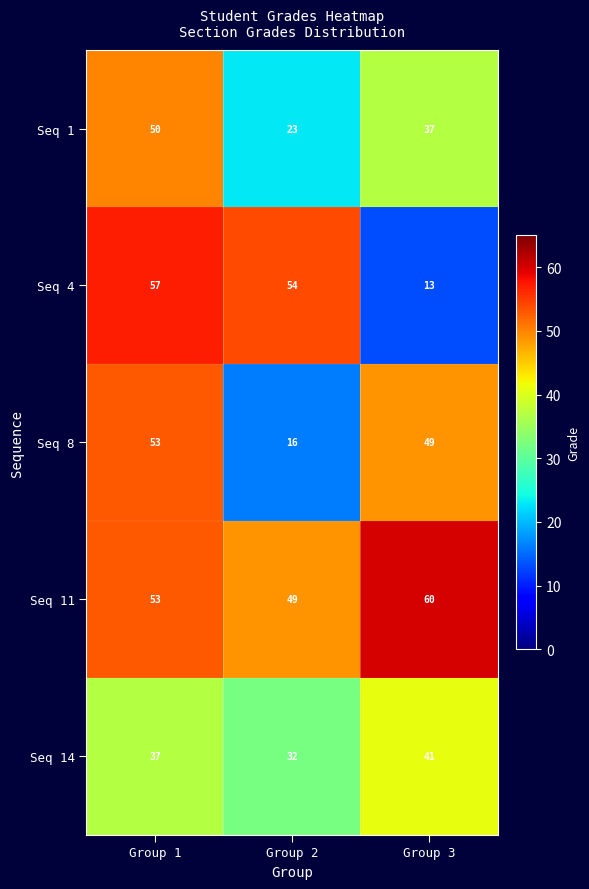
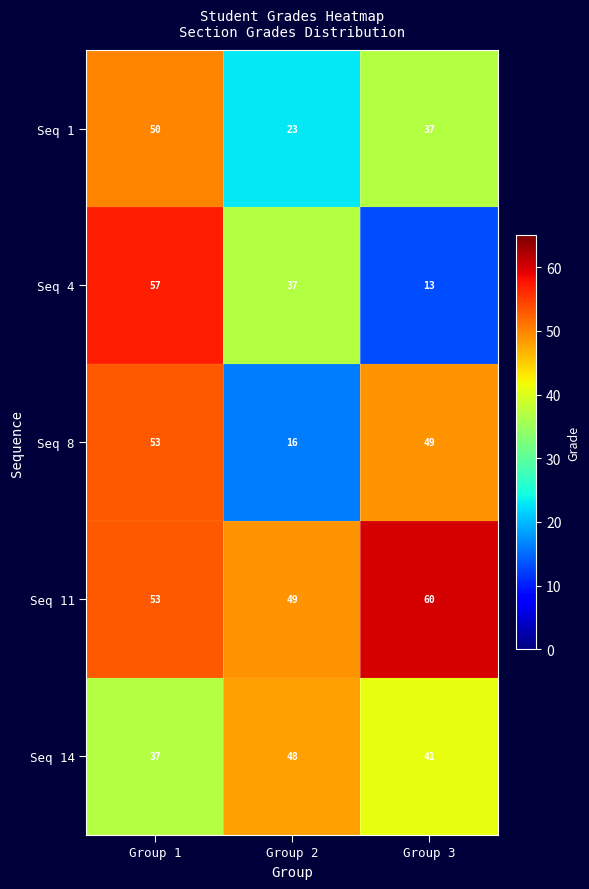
  {
    "Seq 1": {
      "Group 1": 50,
      "Group 2": 23,
      "Group 3": 37
    },
    "Seq 4": {
      "Group 1": 57,
-     "Group 2": 54,
+     "Group 2": 37,
      "Group 3": 13
    },
    "Seq 8": {
      "Group 1": 53,
      "Group 2": 16,
      "Group 3": 49
    },
    "Seq 11": {
      "Group 1": 53,
      "Group 2": 49,
      "Group 3": 60
    },
    "Seq 14": {
      "Group 1": 37,
-     "Group 2": 32,
+     "Group 2": 48,
      "Group 3": 41
    }
  }
